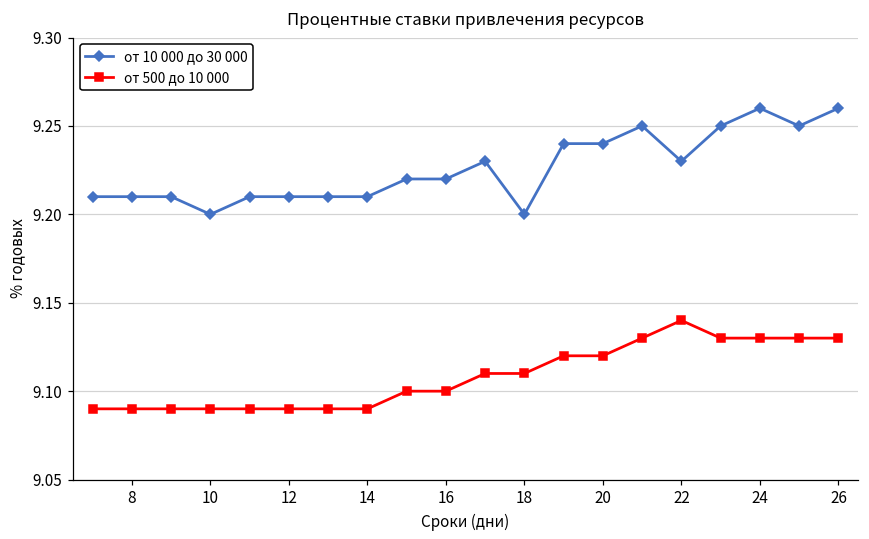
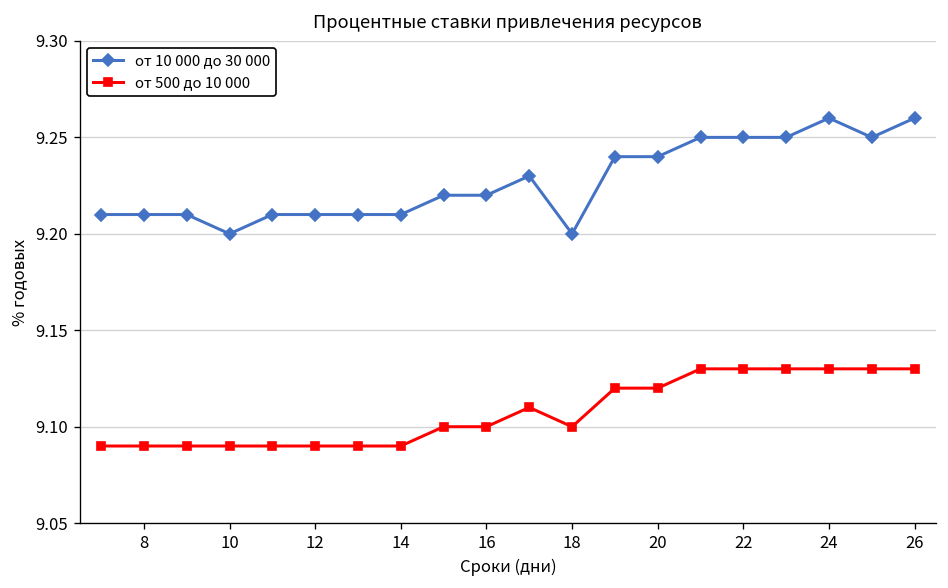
  {
    "от 10 000 до 30 000": {
      "8": 9.21,
      "10": 9.20,
      "12": 9.21,
      "14": 9.21,
      "16": 9.22,
      "18": 9.20,
      "20": 9.24,
-     "22": 9.23,
+     "22": 9.25,
      "24": 9.26,
      "26": 9.26
    },
    "от 500 до 10 000": {
      "8": 9.09,
      "10": 9.09,
      "12": 9.09,
      "14": 9.09,
      "16": 9.10,
-     "18": 9.11,
+     "18": 9.10,
      "20": 9.12,
-     "22": 9.14,
+     "22": 9.13,
      "24": 9.13,
      "26": 9.13
    }
  }
